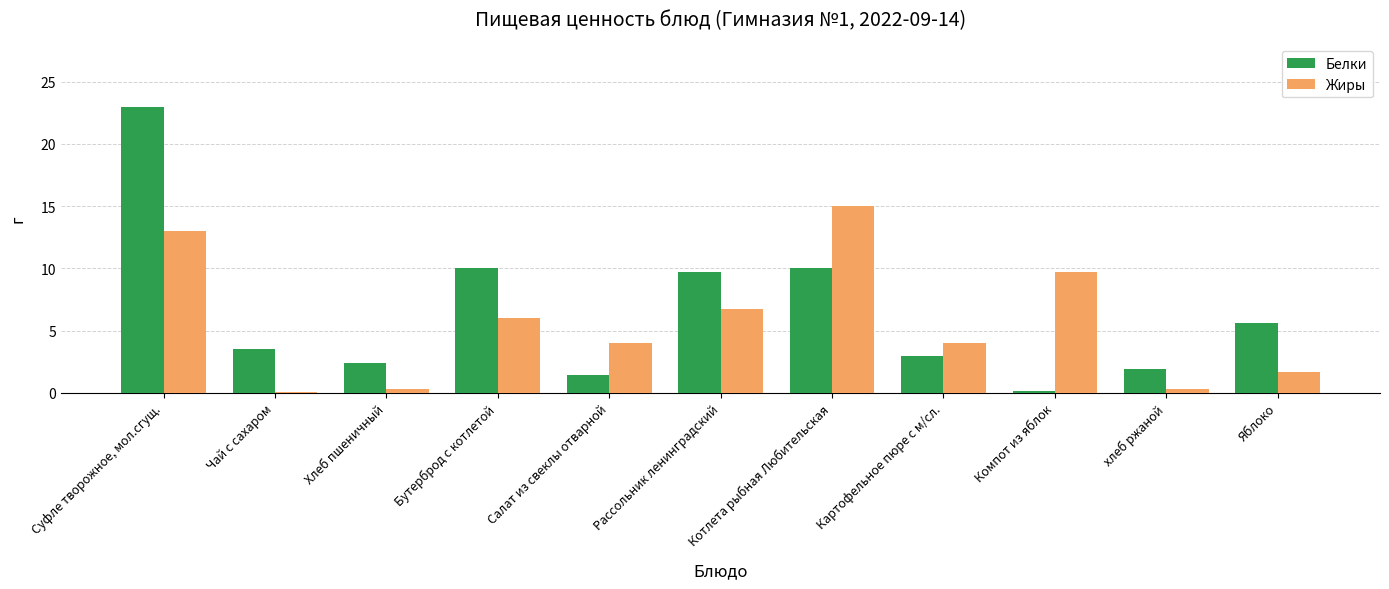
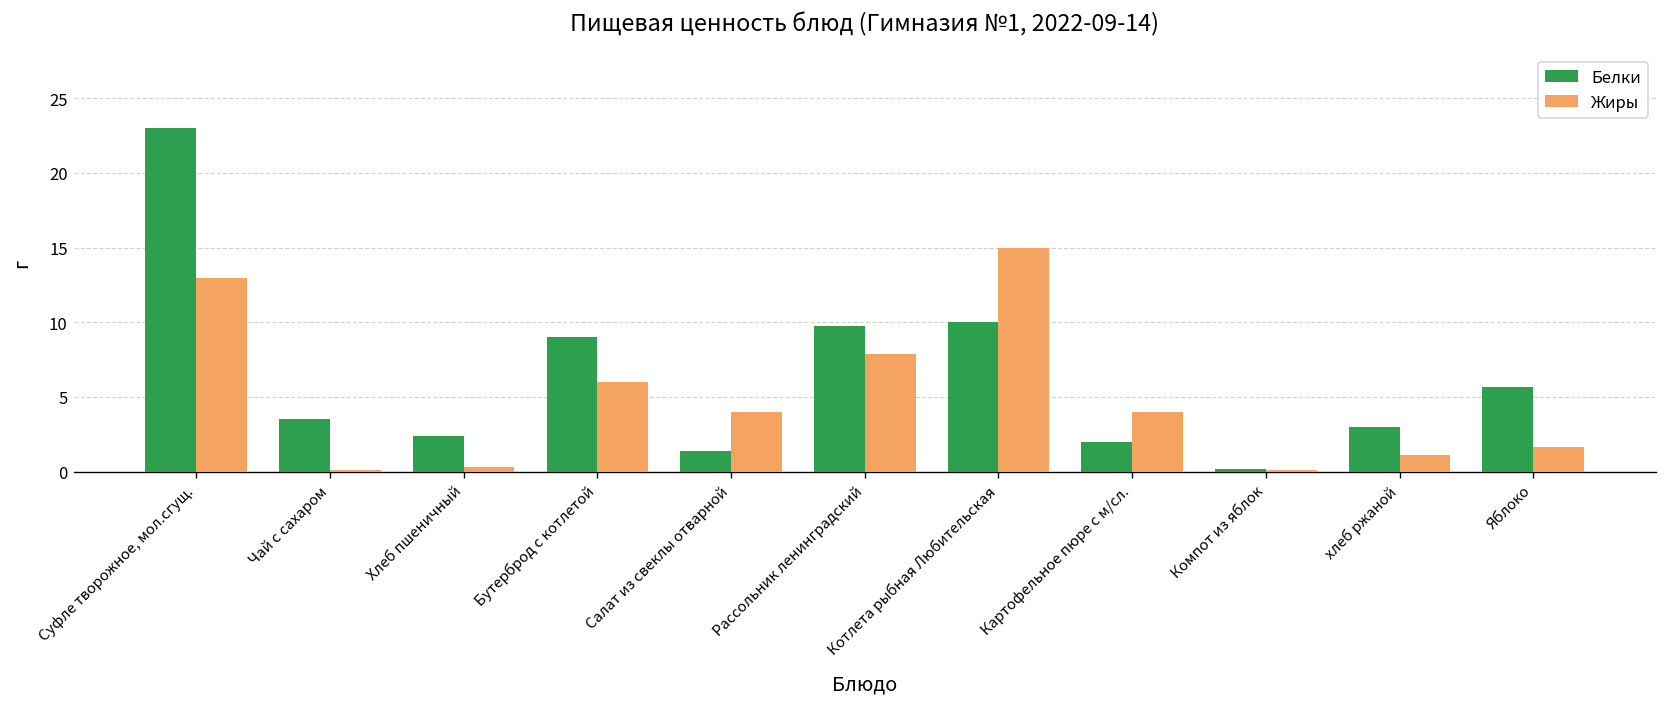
  {
    "Белки": {
      "Суфле творожное, мол.сгущ.": 23.0,
      "Чай с сахаром": 3.5,
      "Хлеб пшеничный": 2.4,
-     "Бутерброд с котлетой": 10,
+     "Бутерброд с котлетой": 9,
      "Салат из свеклы отварной": 1.4,
      "Рассольник ленинградский": 9.8,
      "Котлета рыбная Любительская": 10.0,
-     "Картофельное пюре с м/сл.": 3,
-     "хлеб ржаной": 1.9,
+     "Картофельное пюре с м/сл.": 2,
+     "хлеб ржаной": 3.0,
      "Яблоко": 5.7
    },
    "Жиры": {
      "Суфле творожное, мол.сгущ.": 13.0,
      "Хлеб пшеничный": 0.3,
      "Бутерброд с котлетой": 6.0,
      "Салат из свеклы отварной": 4.0,
-     "Рассольник ленинградский": 6.7,
+     "Рассольник ленинградский": 7.9,
      "Котлета рыбная Любительская": 15.0,
      "Картофельное пюре с м/сл.": 4.0,
-     "Компот из яблок": 9.7,
-     "хлеб ржаной": 0.3,
+     "Компот из яблок": 0.1,
+     "хлеб ржаной": 1.1,
      "Яблоко": 1.7
    }
  }
